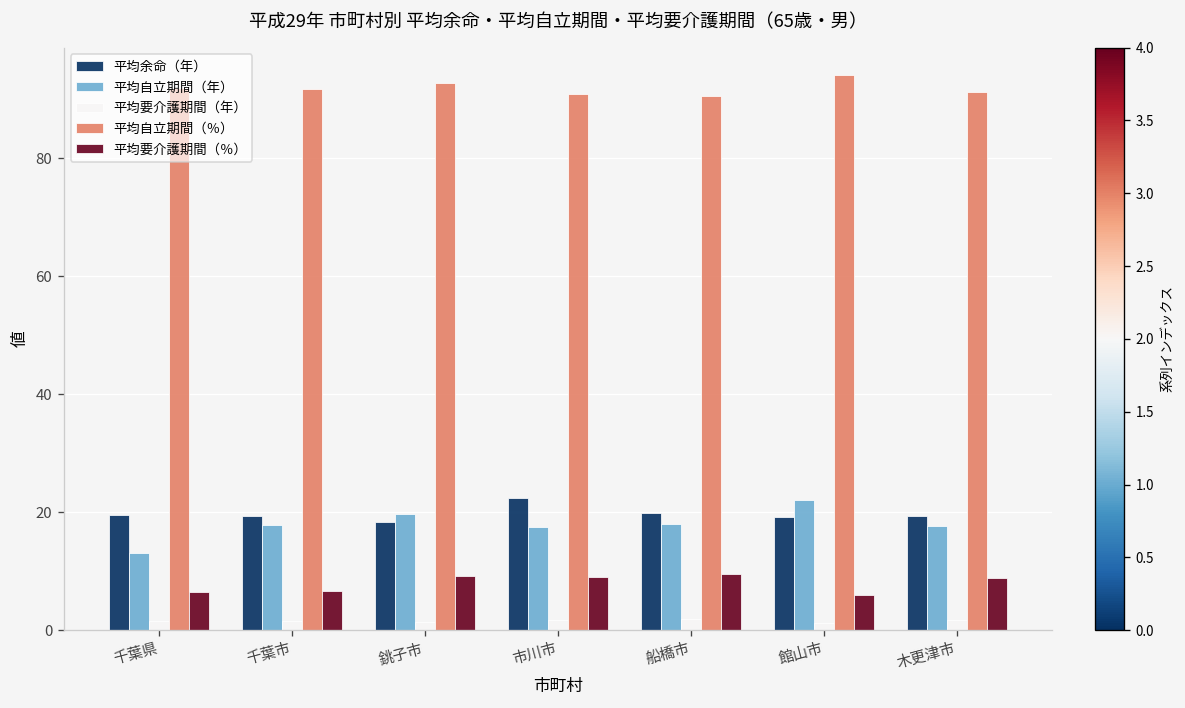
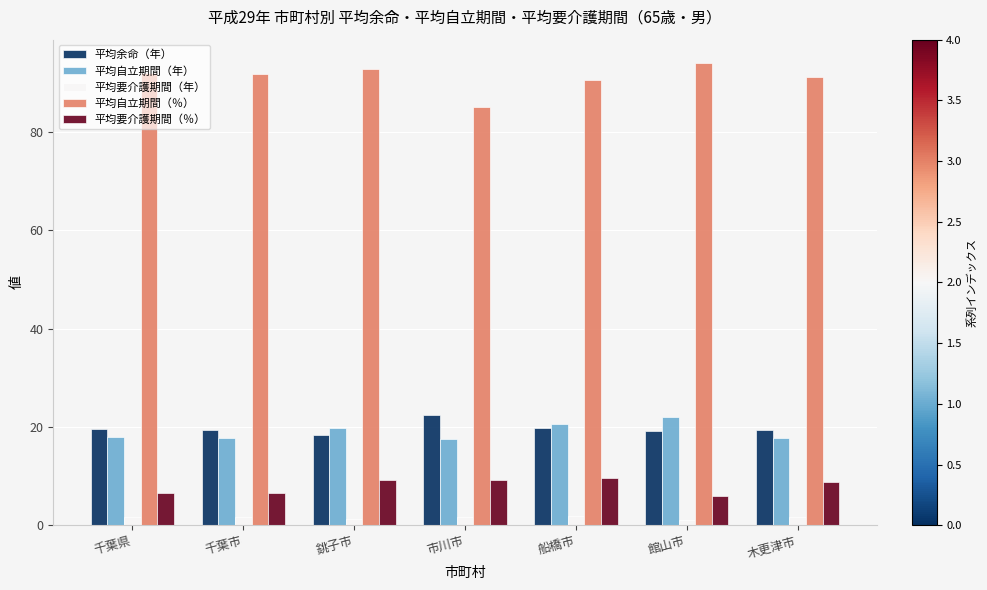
  {
    "平均余命（年）": {
      "千葉県": 19,
      "千葉市": 19,
      "銚子市": 18,
      "市川市": 22,
      "船橋市": 20,
      "館山市": 19,
      "木更津市": 19
    },
    "平均自立期間（年）": {
-     "千葉県": 13,
+     "千葉県": 18,
      "千葉市": 18,
      "銚子市": 20,
      "市川市": 18,
-     "船橋市": 18,
+     "船橋市": 21,
      "館山市": 22,
      "木更津市": 18
    },
    "平均要介護期間（年）": {
      "千葉県": 2,
      "千葉市": 2,
      "銚子市": 1,
      "市川市": 2,
      "船橋市": 2,
      "館山市": 1,
      "木更津市": 2
    },
    "平均自立期間（％）": {
      "千葉市": 92,
      "銚子市": 93,
-     "市川市": 91,
+     "市川市": 85,
      "船橋市": 90,
      "館山市": 94,
      "木更津市": 91
    },
    "平均要介護期間（％）": {
      "千葉県": 6,
      "千葉市": 7,
      "銚子市": 9,
      "市川市": 9,
      "船橋市": 10,
      "館山市": 6,
      "木更津市": 9
    }
  }
